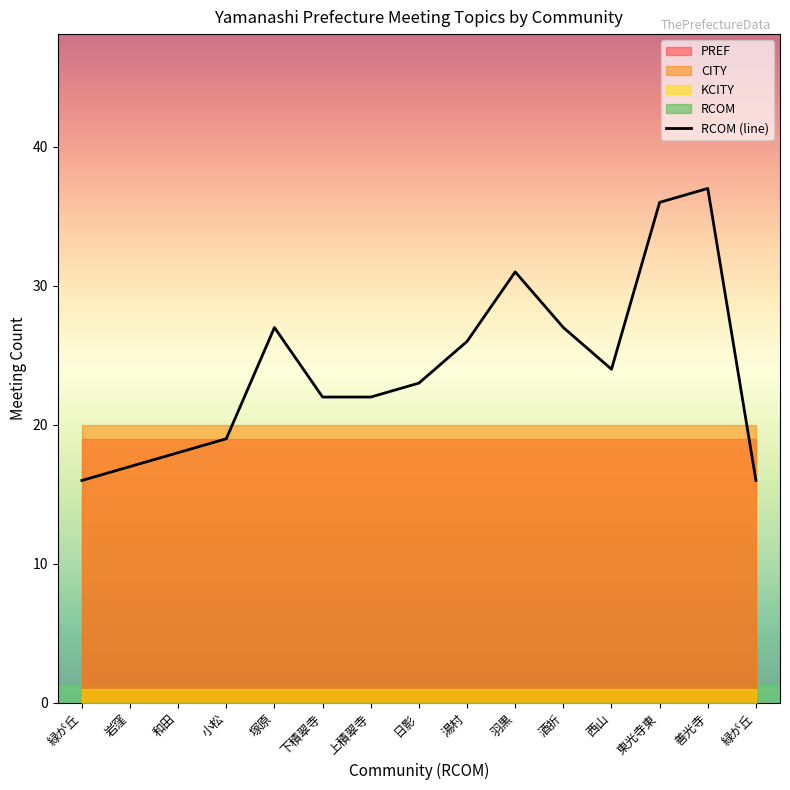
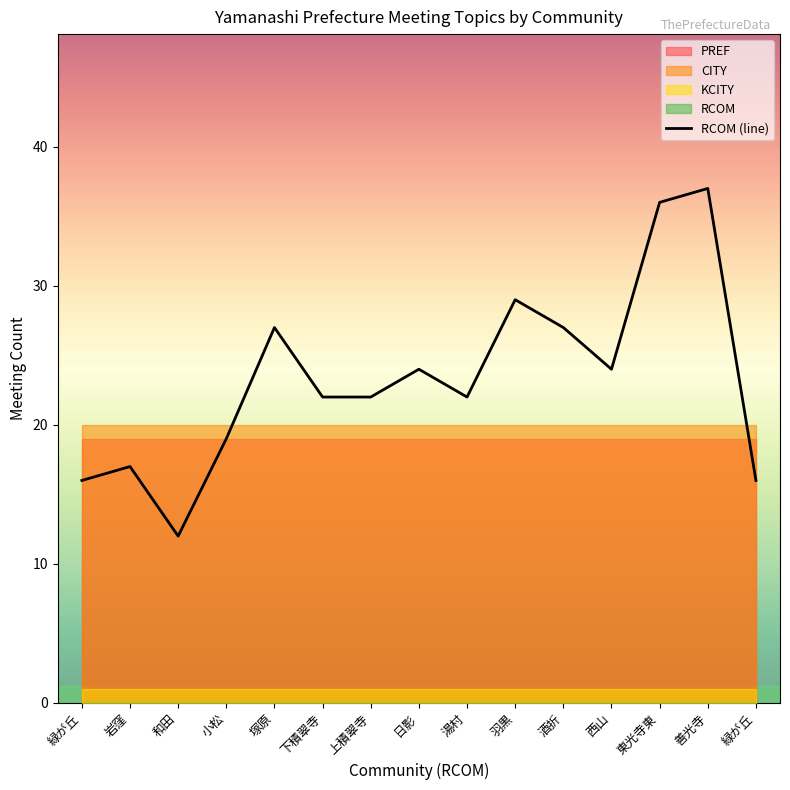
  {
    "RCOM (line)": {
      "岩窪": 17,
-     "和田": 18,
+     "和田": 12,
      "塚原": 27,
      "下積翠寺": 22,
      "上積翠寺": 22,
-     "日影": 23,
-     "湯村": 26,
-     "羽黒": 31,
+     "日影": 24,
+     "湯村": 22,
+     "羽黒": 29,
      "酒折": 27,
      "西山": 24,
      "東光寺東": 36,
      "善光寺": 37
    },
    "PREF": {
      "岩窪": 19,
      "和田": 19,
      "塚原": 19,
      "下積翠寺": 19,
      "上積翠寺": 19,
      "日影": 19,
      "湯村": 19,
      "羽黒": 19,
      "酒折": 19,
      "西山": 19,
      "東光寺東": 19,
      "善光寺": 19
    },
    "CITY": {
      "岩窪": 20,
      "和田": 20,
      "小松": 20,
      "塚原": 20,
      "下積翠寺": 20,
      "上積翠寺": 20,
      "日影": 20,
      "湯村": 20,
      "羽黒": 20,
      "酒折": 20,
      "西山": 20,
      "東光寺東": 20,
      "善光寺": 20
    },
    "KCITY": {
      "岩窪": 1,
      "和田": 1,
      "小松": 1,
      "塚原": 1,
      "下積翠寺": 1,
      "上積翠寺": 1,
      "日影": 1,
      "湯村": 1,
      "羽黒": 1,
      "酒折": 1,
      "西山": 1,
      "東光寺東": 1,
      "善光寺": 1
    },
    "RCOM": {
      "岩窪": 0,
      "和田": 0,
      "小松": 0,
      "塚原": 0,
      "下積翠寺": 0,
      "上積翠寺": 0,
      "日影": 0,
      "湯村": 0,
      "羽黒": 0,
      "酒折": 0,
      "西山": 0,
      "東光寺東": 0,
      "善光寺": 0
    }
  }
